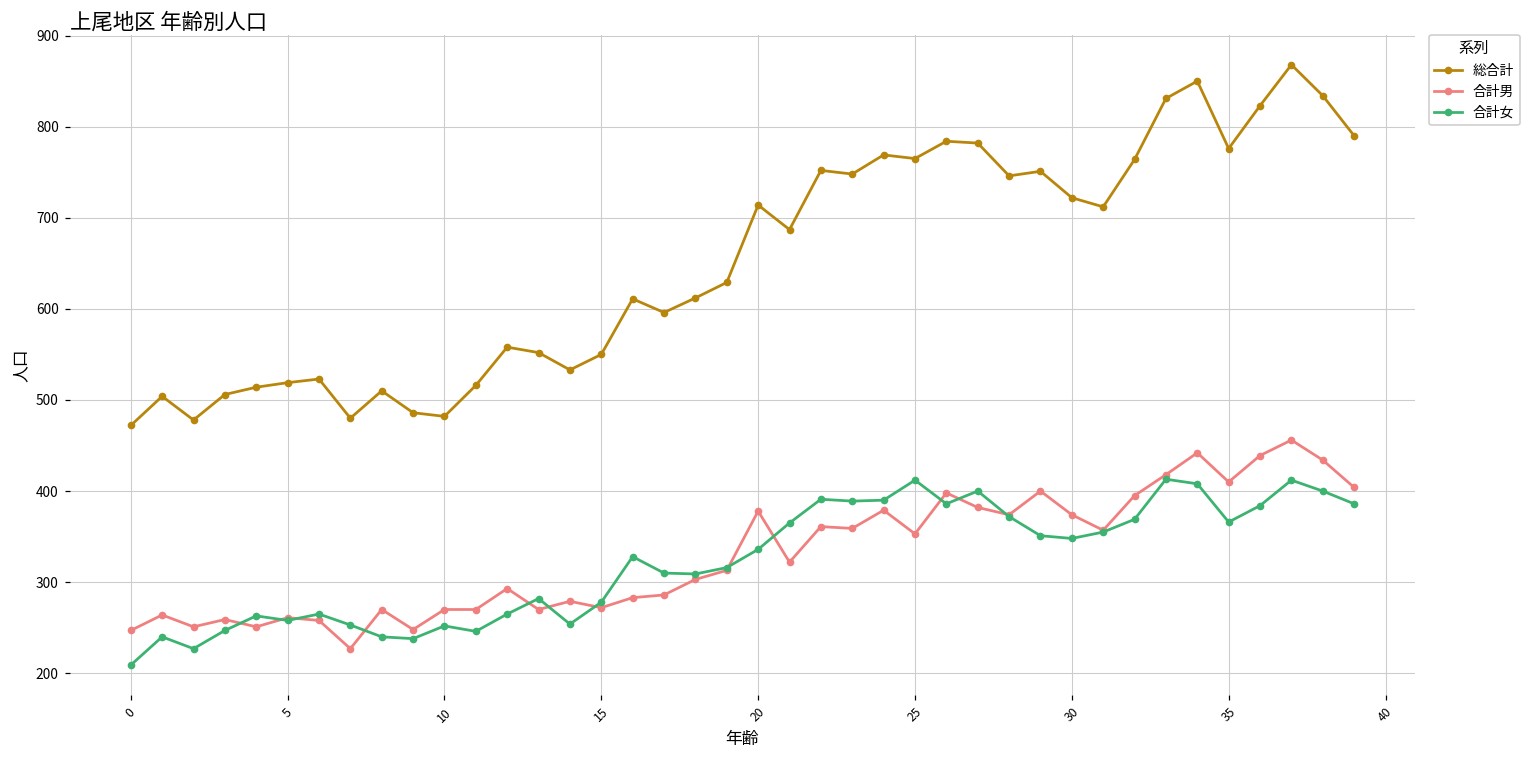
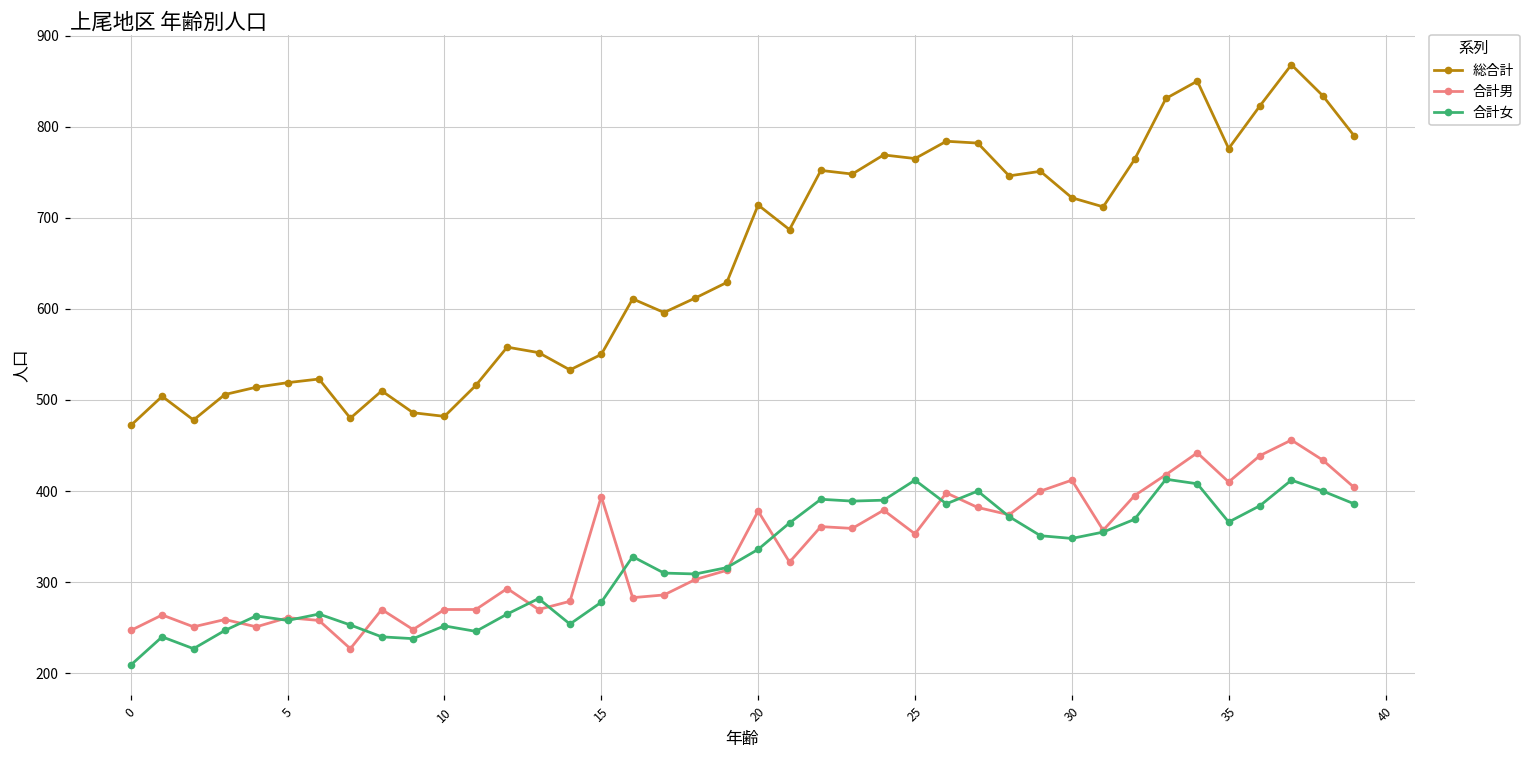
  {
    "総合計": {
      "0": 470,
      "5": 520,
      "10": 480,
      "15": 550,
      "20": 710,
      "25": 770,
      "30": 720,
      "35": 780
    },
    "合計男": {
      "0": 250,
      "10": 270,
-     "15": 270,
+     "15": 390,
      "20": 380,
      "25": 350,
-     "30": 370,
+     "30": 410,
      "35": 410
    },
    "合計女": {
      "0": 210,
      "10": 250,
      "15": 280,
      "20": 340,
      "25": 410,
      "30": 350,
      "35": 370
    }
  }
